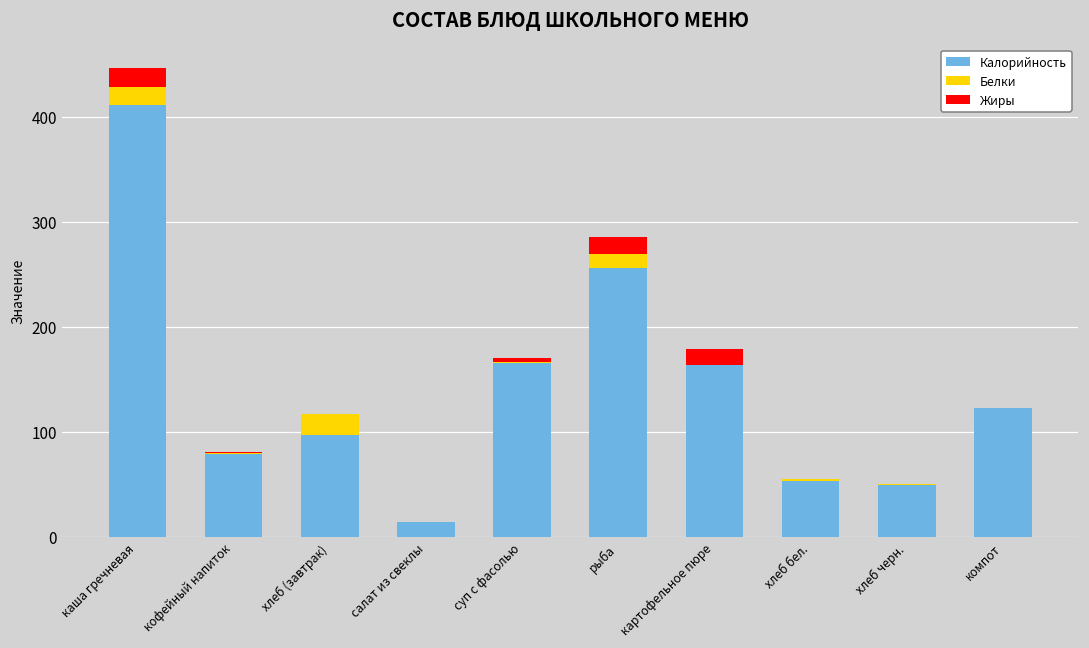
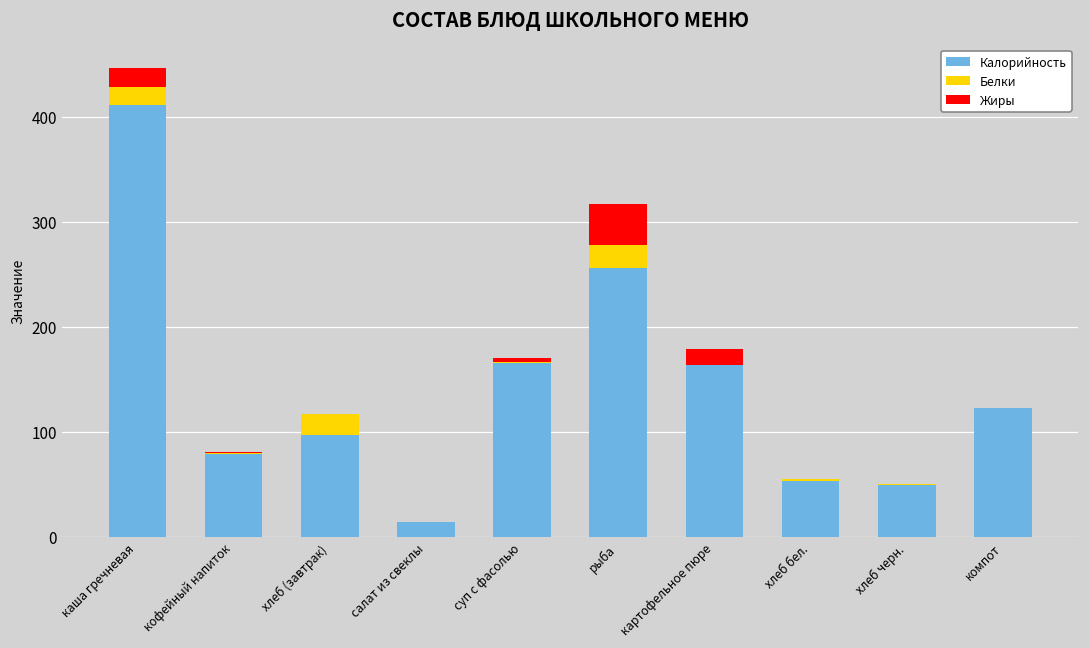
  {
    "Калорийность": {
      "каша гречневая": 410,
      "кофейный напиток": 80,
      "хлеб (завтрак)": 100,
      "салат из свеклы": 10,
      "суп с фасолью": 170,
      "рыба": 260,
      "картофельное пюре": 160,
      "хлеб бел.": 50,
      "хлеб черн.": 50,
      "компот": 120
    },
    "Белки": {
      "каша гречневая": 20,
      "хлеб (завтрак)": 20,
      "салат из свеклы": 0,
-     "рыба": 10,
+     "рыба": 20,
      "картофельное пюре": 0,
      "компот": 0
    },
    "Жиры": {
      "каша гречневая": 20,
      "хлеб (завтрак)": 0,
      "салат из свеклы": 0,
      "суп с фасолью": 0,
-     "рыба": 20,
+     "рыба": 40,
      "картофельное пюре": 20,
      "хлеб бел.": 0,
      "хлеб черн.": 0,
      "компот": 0
    }
  }
